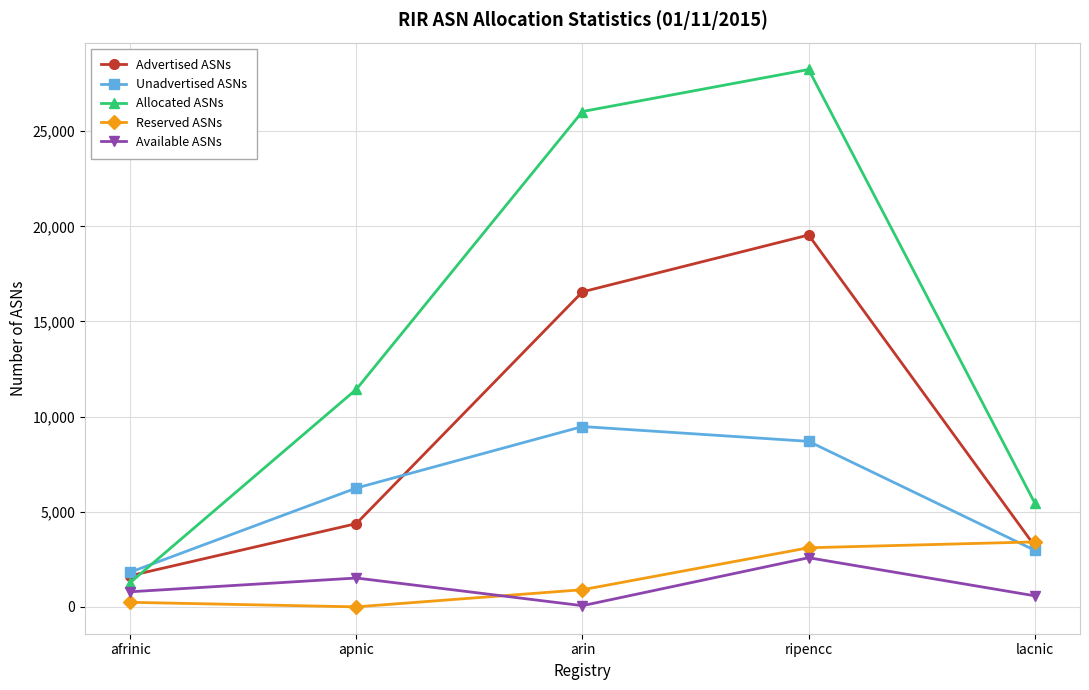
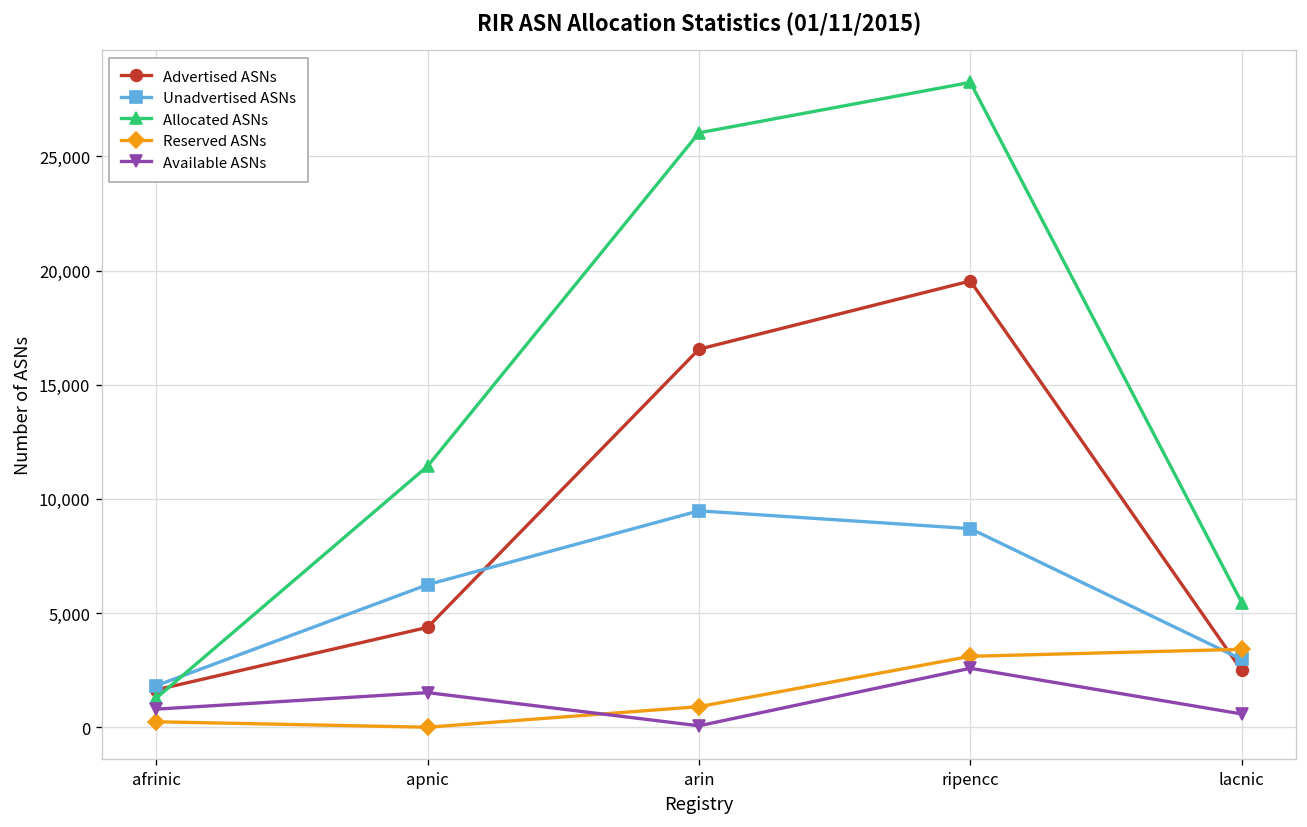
  {
    "Advertised ASNs": {
      "afrinic": "1,600",
      "apnic": "4,400",
      "arin": "16,600",
      "ripencc": "19,500",
-     "lacnic": "3,200"
+     "lacnic": "2,500"
    },
    "Unadvertised ASNs": {
      "afrinic": "1,800",
      "apnic": "6,200",
      "arin": "9,500",
      "ripencc": "8,700",
      "lacnic": "3,000"
    },
    "Allocated ASNs": {
      "afrinic": "1,300",
      "apnic": "11,400",
      "arin": "26,000",
      "ripencc": "28,200",
      "lacnic": "5,500"
    },
    "Reserved ASNs": {
      "afrinic": "200",
      "apnic": "0",
      "arin": "900",
      "ripencc": "3,100",
      "lacnic": "3,400"
    },
    "Available ASNs": {
      "afrinic": "800",
      "apnic": "1,500",
      "arin": "100",
      "ripencc": "2,600",
      "lacnic": "600"
    }
  }
